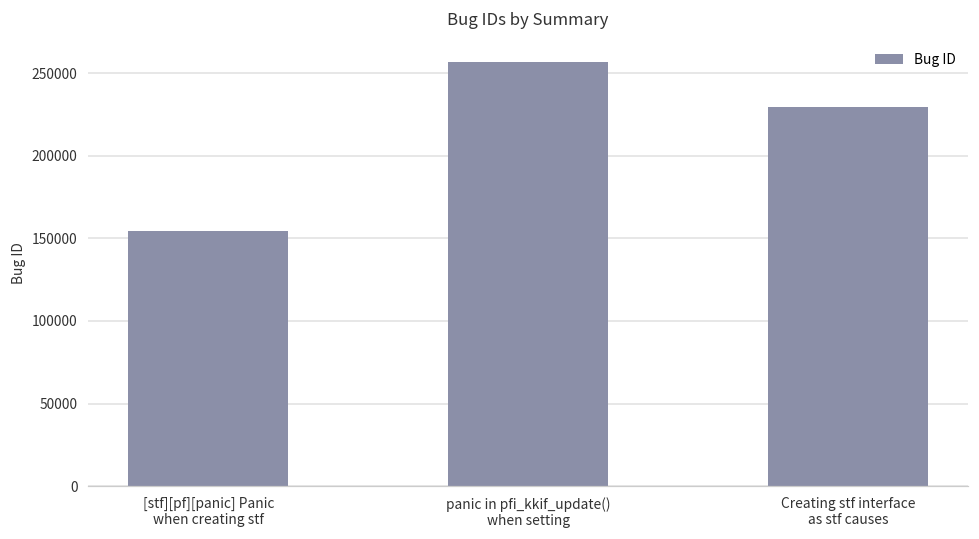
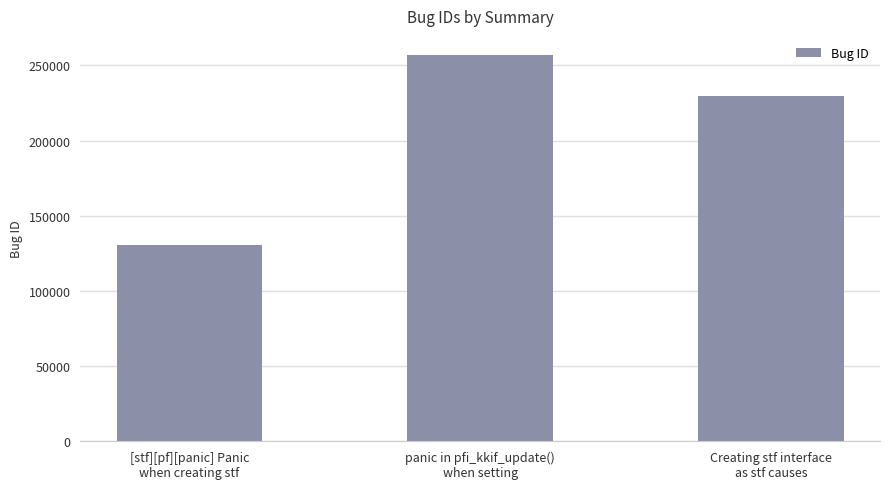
  {
-   "[stf][pf][panic] Panic when creating stf": 154000,
+   "[stf][pf][panic] Panic when creating stf": 131000,
    "panic in pfi_kkif_update() when setting": 257000,
    "Creating stf interface as stf causes": 229000
  }
